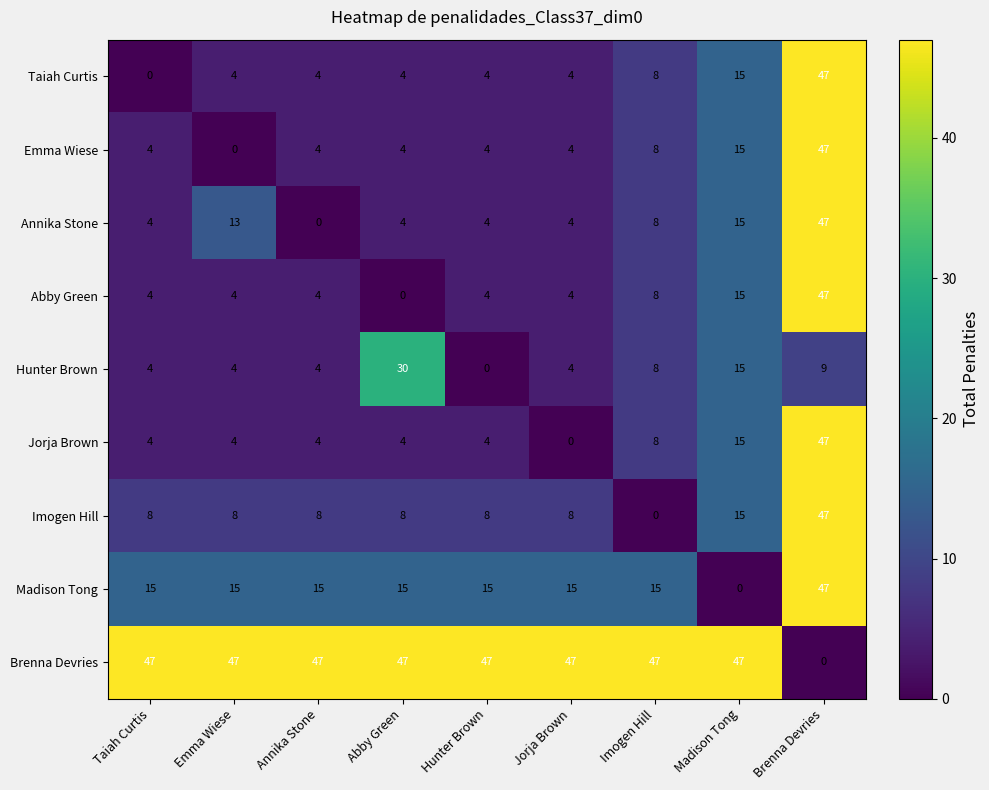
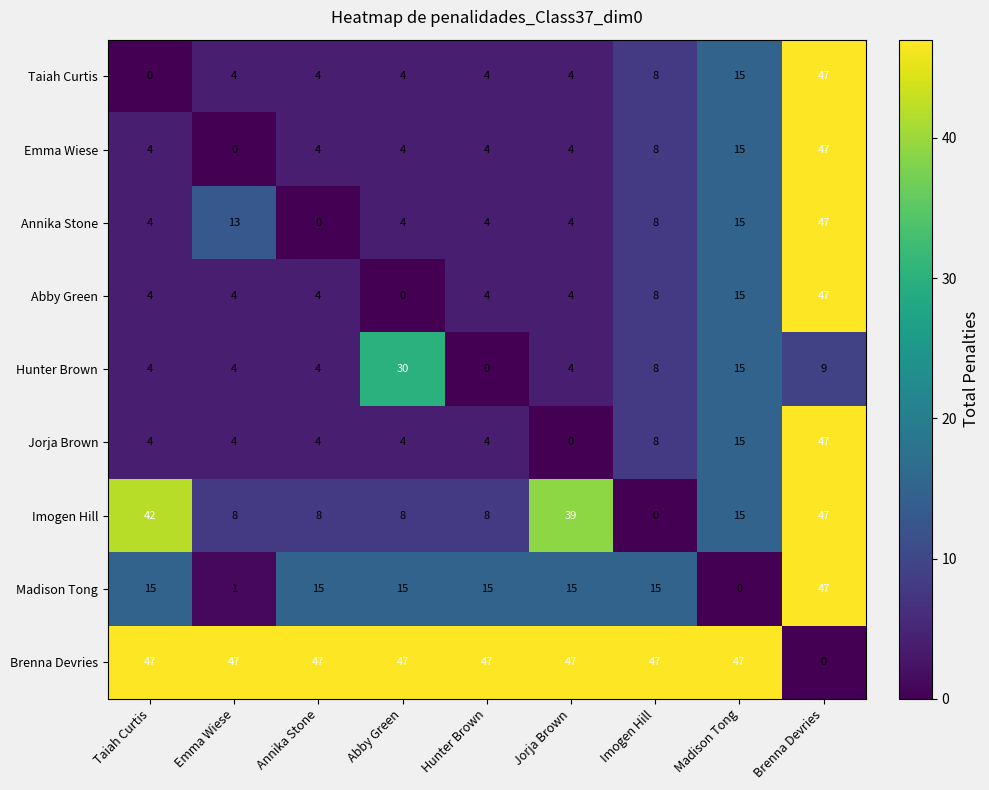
  {
    "Taiah Curtis": {
      "Taiah Curtis": 0,
      "Emma Wiese": 4,
      "Annika Stone": 4,
      "Abby Green": 4,
      "Hunter Brown": 4,
      "Jorja Brown": 4,
      "Imogen Hill": 8,
      "Madison Tong": 15,
      "Brenna Devries": 47
    },
    "Emma Wiese": {
      "Taiah Curtis": 4,
      "Emma Wiese": 0,
      "Annika Stone": 4,
      "Abby Green": 4,
      "Hunter Brown": 4,
      "Jorja Brown": 4,
      "Imogen Hill": 8,
      "Madison Tong": 15,
      "Brenna Devries": 47
    },
    "Annika Stone": {
      "Taiah Curtis": 4,
      "Emma Wiese": 13,
      "Annika Stone": 0,
      "Abby Green": 4,
      "Hunter Brown": 4,
      "Jorja Brown": 4,
      "Imogen Hill": 8,
      "Madison Tong": 15,
      "Brenna Devries": 47
    },
    "Abby Green": {
      "Taiah Curtis": 4,
      "Emma Wiese": 4,
      "Annika Stone": 4,
      "Abby Green": 0,
      "Hunter Brown": 4,
      "Jorja Brown": 4,
      "Imogen Hill": 8,
      "Madison Tong": 15,
      "Brenna Devries": 47
    },
    "Hunter Brown": {
      "Taiah Curtis": 4,
      "Emma Wiese": 4,
      "Annika Stone": 4,
      "Abby Green": 30,
      "Hunter Brown": 0,
      "Jorja Brown": 4,
      "Imogen Hill": 8,
      "Madison Tong": 15,
      "Brenna Devries": 9
    },
    "Jorja Brown": {
      "Taiah Curtis": 4,
      "Emma Wiese": 4,
      "Annika Stone": 4,
      "Abby Green": 4,
      "Hunter Brown": 4,
      "Jorja Brown": 0,
      "Imogen Hill": 8,
      "Madison Tong": 15,
      "Brenna Devries": 47
    },
    "Imogen Hill": {
-     "Taiah Curtis": 8,
+     "Taiah Curtis": 42,
      "Emma Wiese": 8,
      "Annika Stone": 8,
      "Abby Green": 8,
      "Hunter Brown": 8,
-     "Jorja Brown": 8,
+     "Jorja Brown": 39,
      "Imogen Hill": 0,
      "Madison Tong": 15,
      "Brenna Devries": 47
    },
    "Madison Tong": {
      "Taiah Curtis": 15,
-     "Emma Wiese": 15,
+     "Emma Wiese": 1,
      "Annika Stone": 15,
      "Abby Green": 15,
      "Hunter Brown": 15,
      "Jorja Brown": 15,
      "Imogen Hill": 15,
      "Madison Tong": 0,
      "Brenna Devries": 47
    },
    "Brenna Devries": {
      "Taiah Curtis": 47,
      "Emma Wiese": 47,
      "Annika Stone": 47,
      "Abby Green": 47,
      "Hunter Brown": 47,
      "Jorja Brown": 47,
      "Imogen Hill": 47,
      "Madison Tong": 47,
      "Brenna Devries": 0
    }
  }
